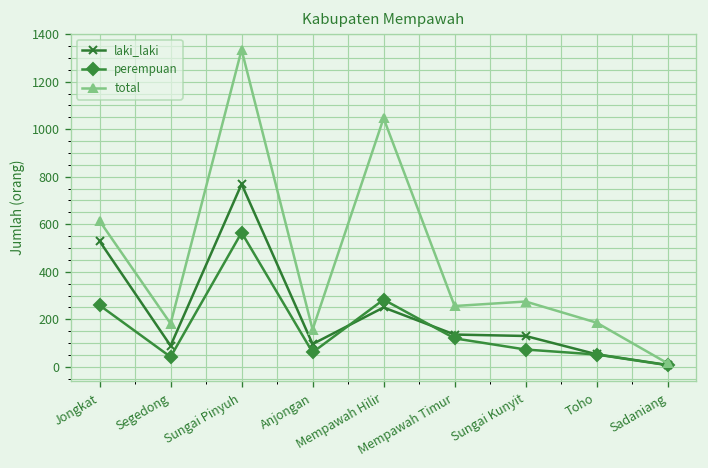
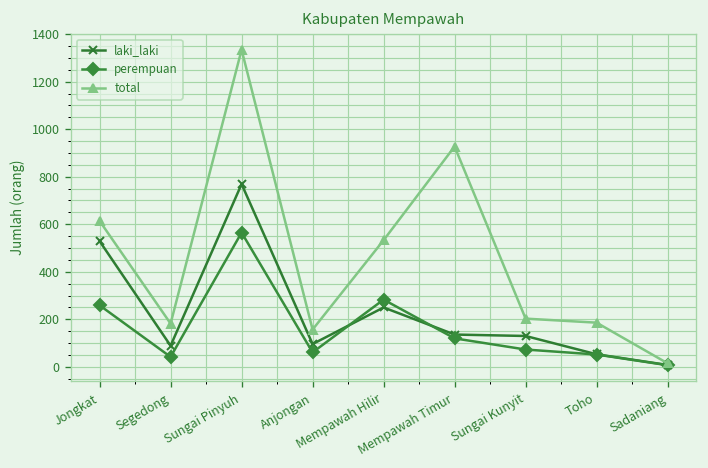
  {
    "total": {
      "Jongkat": 610,
      "Segedong": 180,
      "Sungai Pinyuh": 1330,
      "Anjongan": 160,
-     "Mempawah Hilir": 1050,
-     "Mempawah Timur": 260,
-     "Sungai Kunyit": 280,
+     "Mempawah Hilir": 530,
+     "Mempawah Timur": 930,
+     "Sungai Kunyit": 200,
      "Toho": 190
    }
  }
